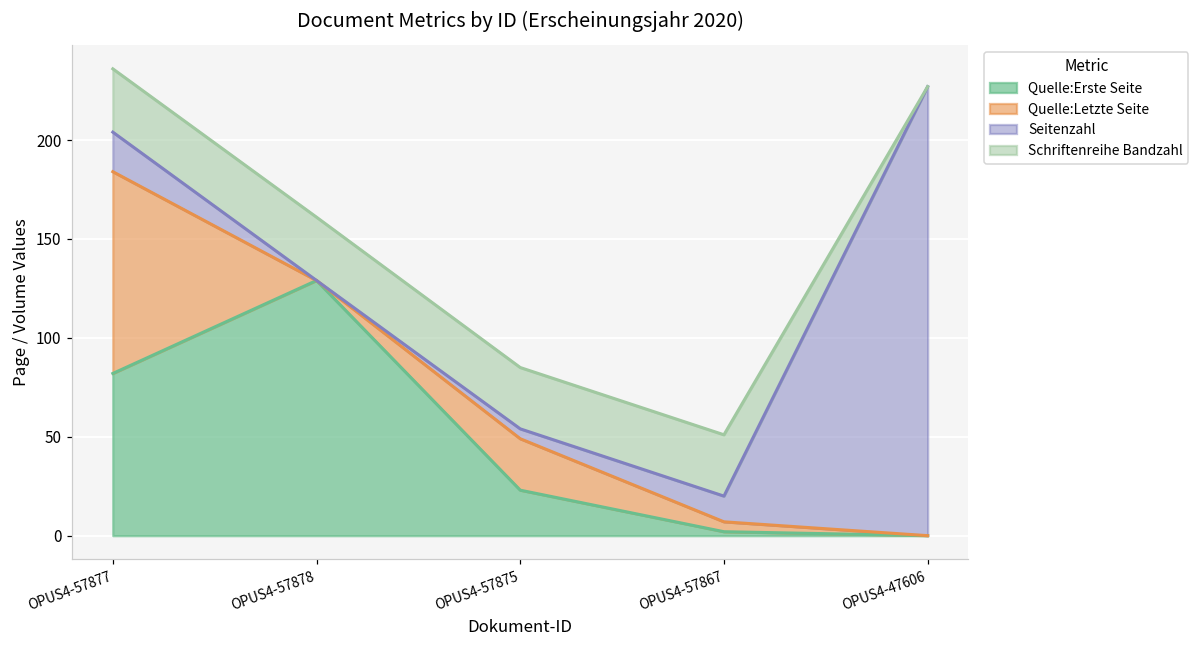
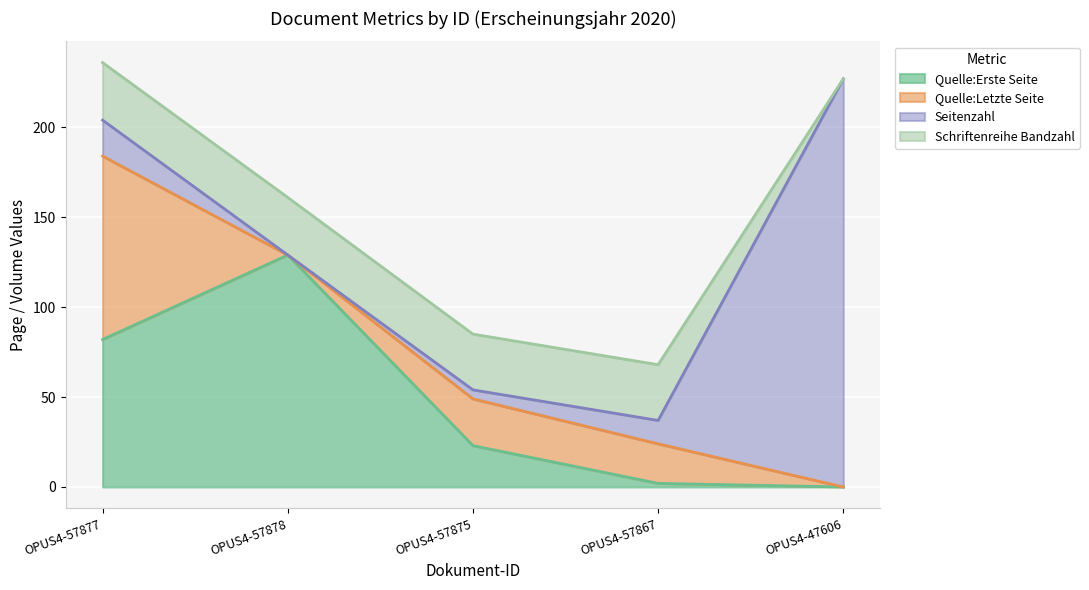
  {
    "Quelle:Letzte Seite": {
      "OPUS4-57877": 102,
      "OPUS4-57875": 26,
-     "OPUS4-57867": 5
+     "OPUS4-57867": 22
    },
    "Seitenzahl": {
      "OPUS4-57877": 20,
      "OPUS4-57875": 5,
      "OPUS4-57867": 13
    }
  }
